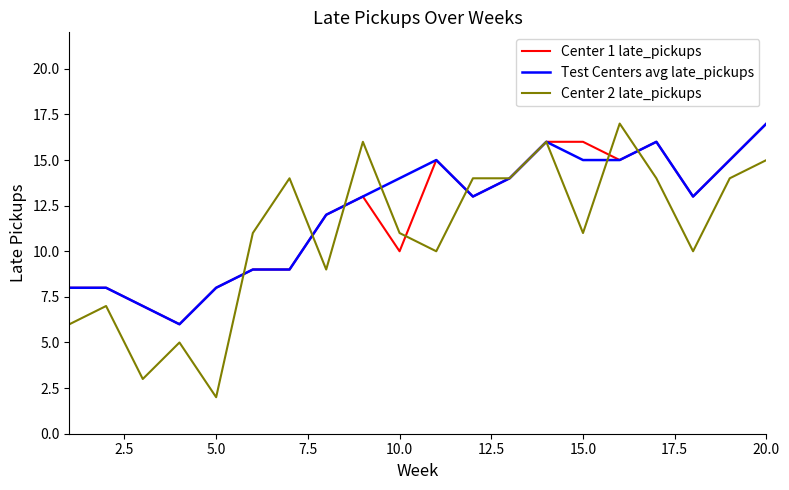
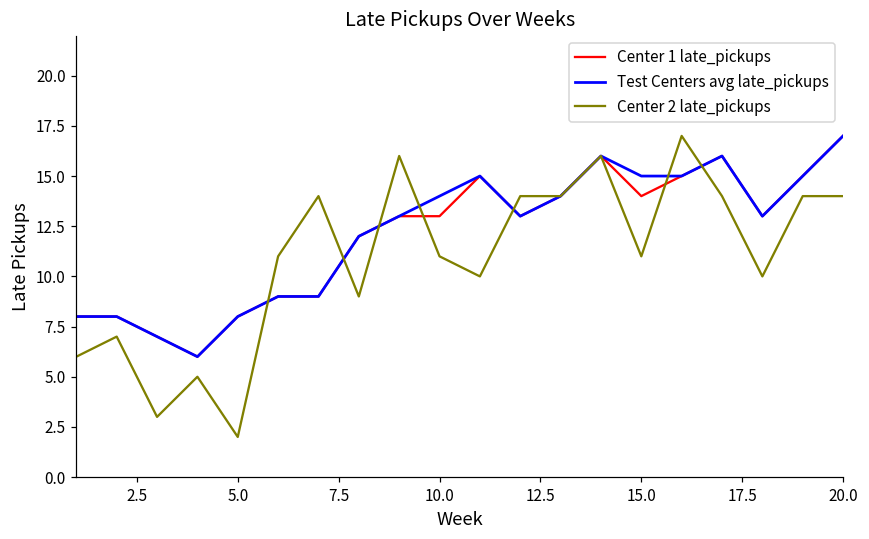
  {
    "Center 1 late_pickups": {
-     "10.0": 10,
-     "15.0": 16
+     "10.0": 13,
+     "15.0": 14
    },
    "Test Centers avg late_pickups": {
      "10.0": 14,
      "15.0": 15
    },
    "Center 2 late_pickups": {
      "5.0": 2,
      "10.0": 11,
      "15.0": 11,
-     "20.0": 15
+     "20.0": 14
    }
  }
